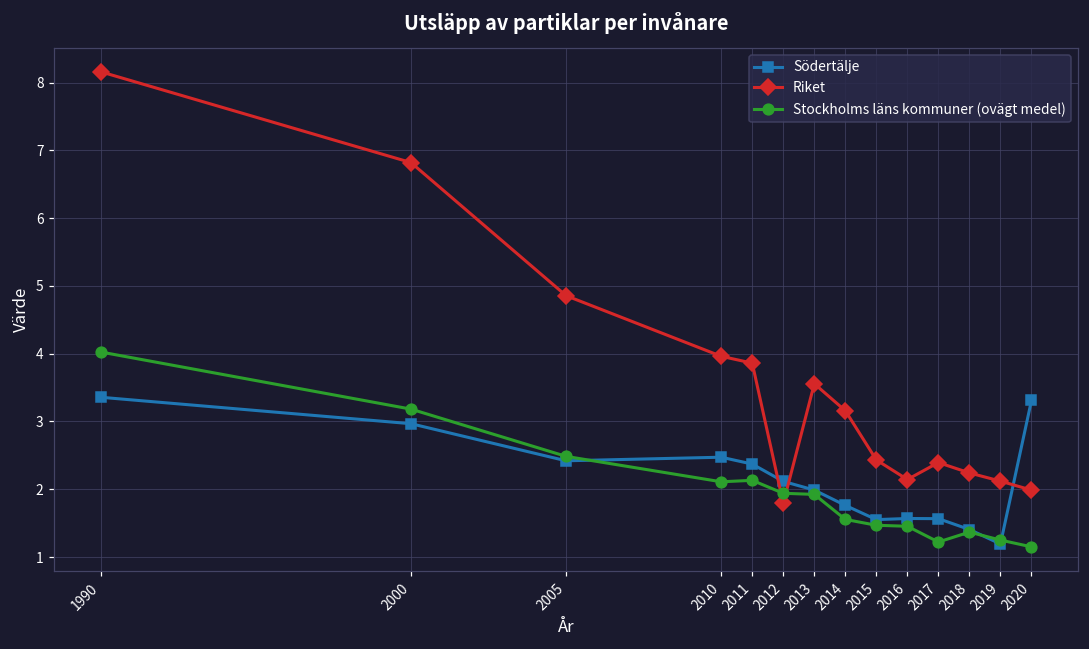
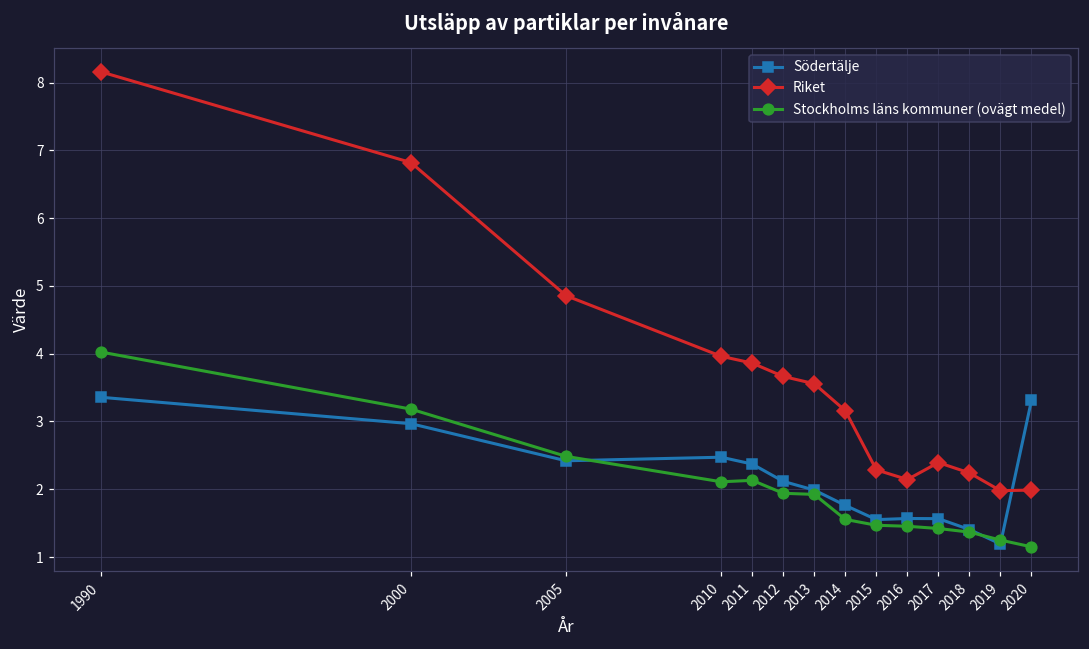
  {
    "Södertälje": {
      "1990": 3.4,
      "2000": 3.0,
      "2005": 2.4,
      "2010": 2.5,
      "2011": 2.4,
      "2012": 2.1,
      "2013": 2.0,
      "2014": 1.8,
      "2015": 1.6,
      "2016": 1.6,
      "2017": 1.6,
      "2019": 1.2,
      "2020": 3.3
    },
    "Riket": {
      "1990": 8.2,
      "2000": 6.8,
      "2005": 4.9,
      "2010": 4.0,
      "2011": 3.9,
-     "2012": 1.8,
+     "2012": 3.7,
      "2013": 3.6,
      "2014": 3.2,
-     "2015": 2.4,
+     "2015": 2.3,
      "2016": 2.1,
      "2017": 2.4,
      "2018": 2.2,
-     "2019": 2.1,
+     "2019": 2.0,
      "2020": 2.0
    },
    "Stockholms läns kommuner (ovägt medel)": {
      "1990": 4.0,
      "2000": 3.2,
      "2005": 2.5,
      "2010": 2.1,
      "2011": 2.1,
      "2012": 1.9,
      "2013": 1.9,
      "2014": 1.6,
      "2015": 1.5,
      "2016": 1.5,
-     "2017": 1.2,
+     "2017": 1.4,
      "2019": 1.3,
      "2020": 1.2
    }
  }
